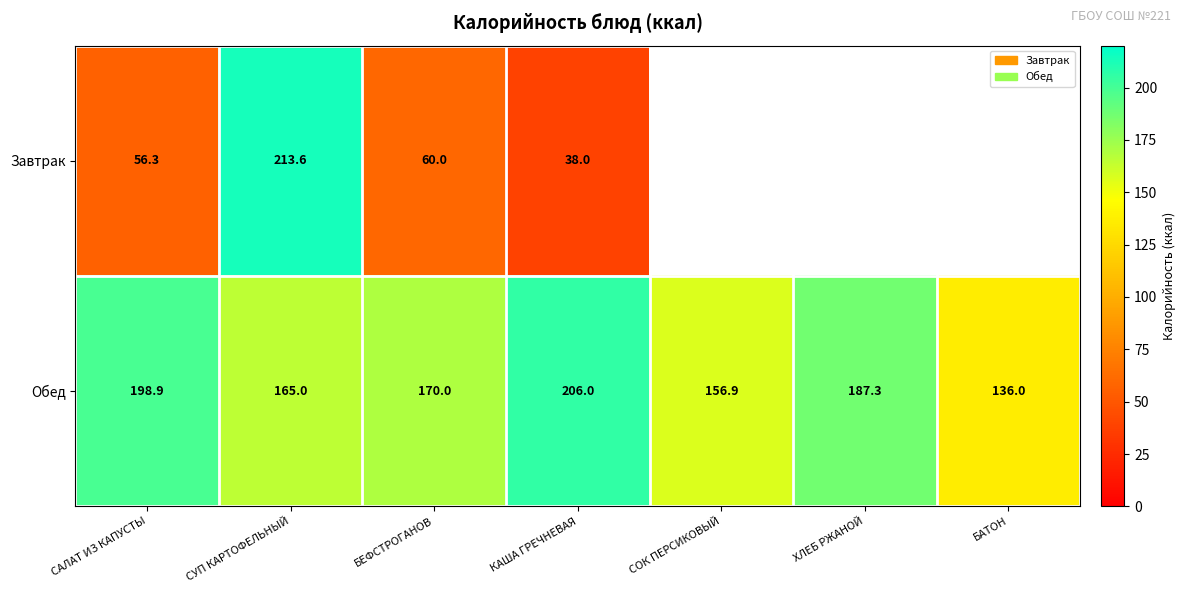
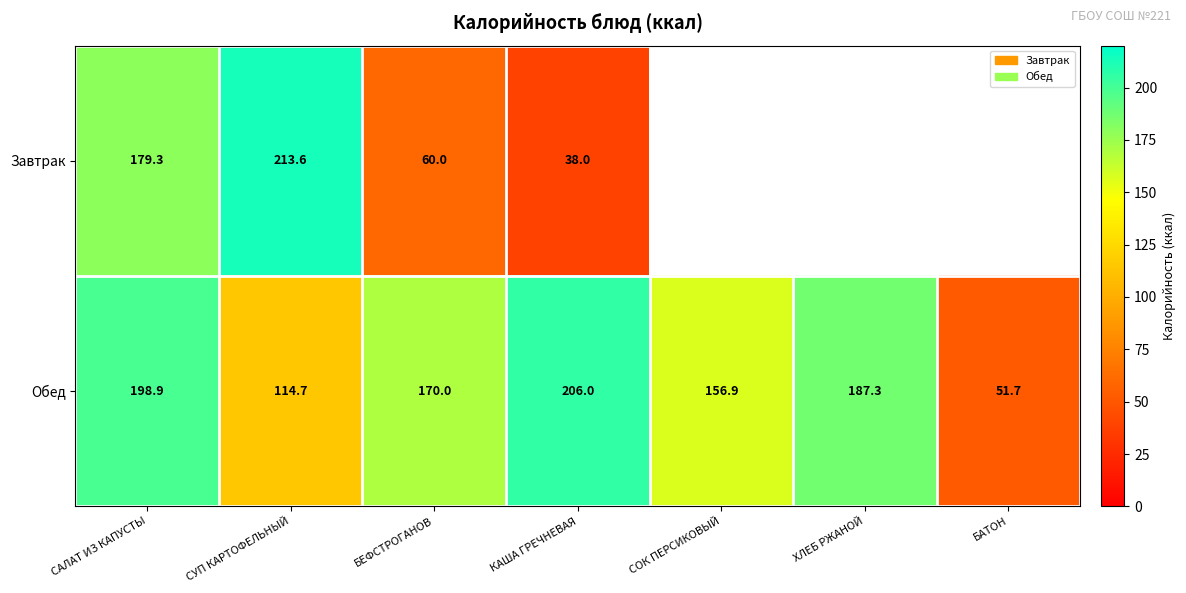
  {
    "Завтрак": {
-     "САЛАТ ИЗ КАПУСТЫ": 56.3,
+     "САЛАТ ИЗ КАПУСТЫ": 179.3,
      "СУП КАРТОФЕЛЬНЫЙ": 213.6,
      "БЕФСТРОГАНОВ": 60.0,
      "КАША ГРЕЧНЕВАЯ": 38.0
    },
    "Обед": {
      "САЛАТ ИЗ КАПУСТЫ": 198.9,
-     "СУП КАРТОФЕЛЬНЫЙ": 165.0,
+     "СУП КАРТОФЕЛЬНЫЙ": 114.7,
      "БЕФСТРОГАНОВ": 170.0,
      "КАША ГРЕЧНЕВАЯ": 206.0,
      "СОК ПЕРСИКОВЫЙ": 156.9,
      "ХЛЕБ РЖАНОЙ": 187.3,
-     "БАТОН": 136.0
+     "БАТОН": 51.7
    }
  }
